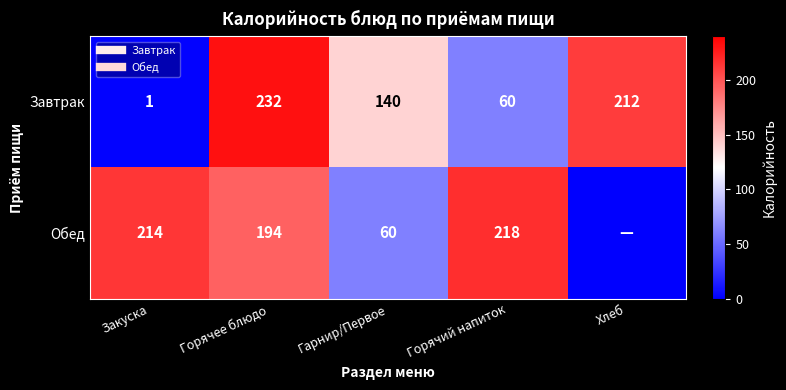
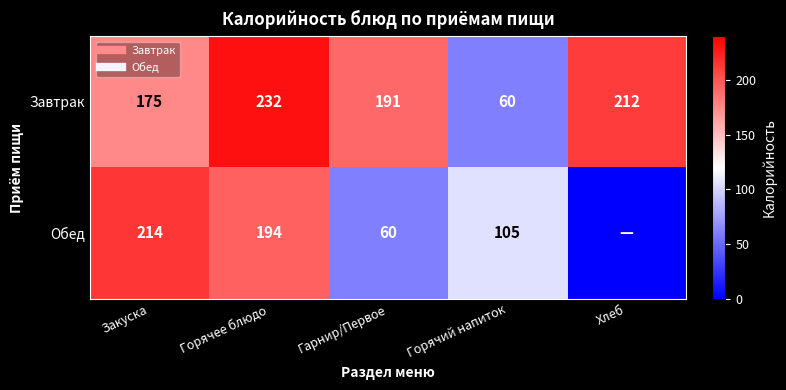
  {
    "Завтрак": {
-     "Закуска": 1,
+     "Закуска": 175,
      "Горячее блюдо": 232,
-     "Гарнир/Первое": 140,
+     "Гарнир/Первое": 191,
      "Горячий напиток": 60,
      "Хлеб": 212
    },
    "Обед": {
      "Закуска": 214,
      "Горячее блюдо": 194,
      "Гарнир/Первое": 60,
-     "Горячий напиток": 218
+     "Горячий напиток": 105
    }
  }
